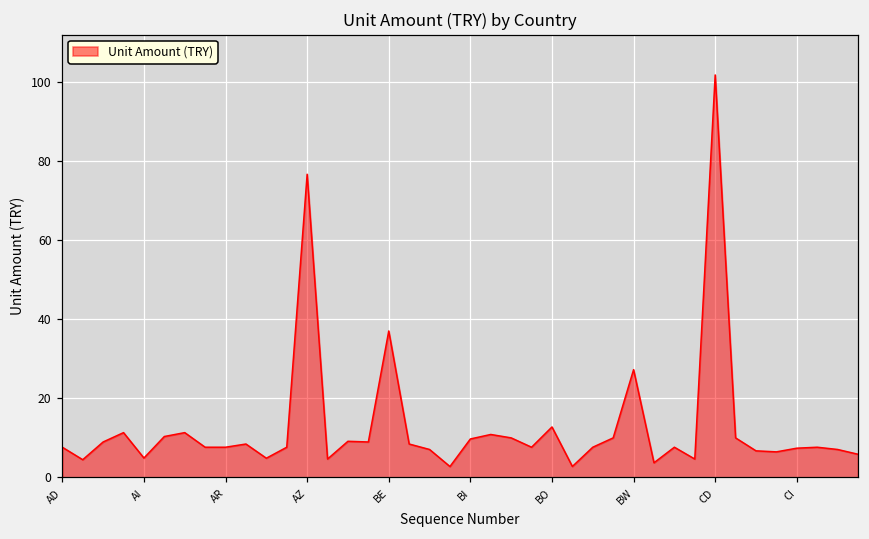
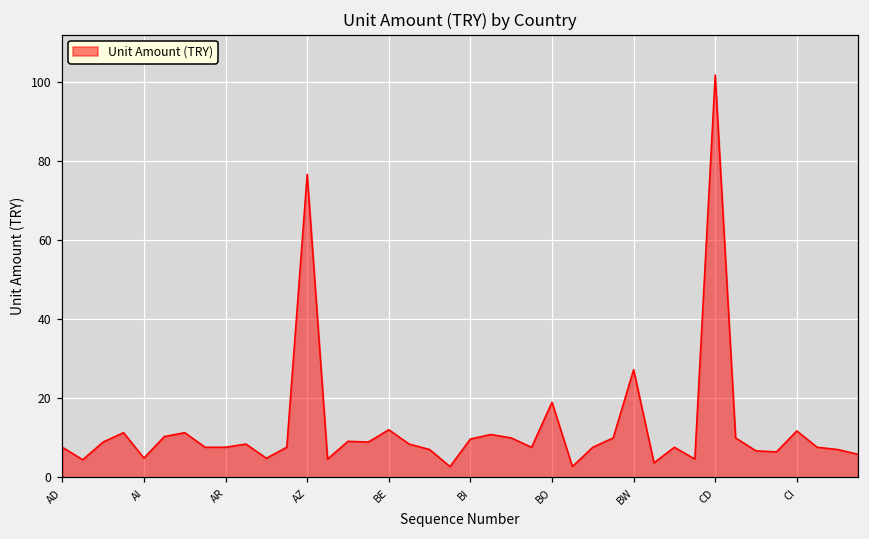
  {
    "AD": 8,
    "AI": 5,
    "AR": 8,
    "AZ": 77,
-   "BE": 37,
+   "BE": 12,
    "BI": 10,
-   "BO": 13,
+   "BO": 19,
    "BW": 27,
    "CD": 102,
-   "CI": 7
+   "CI": 12
  }
